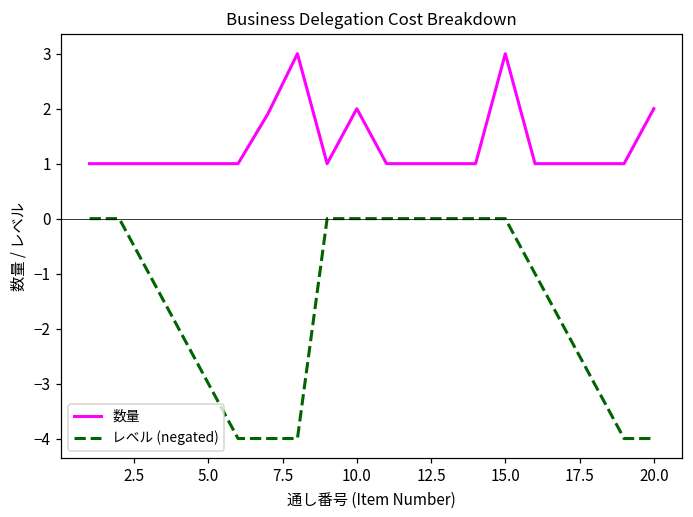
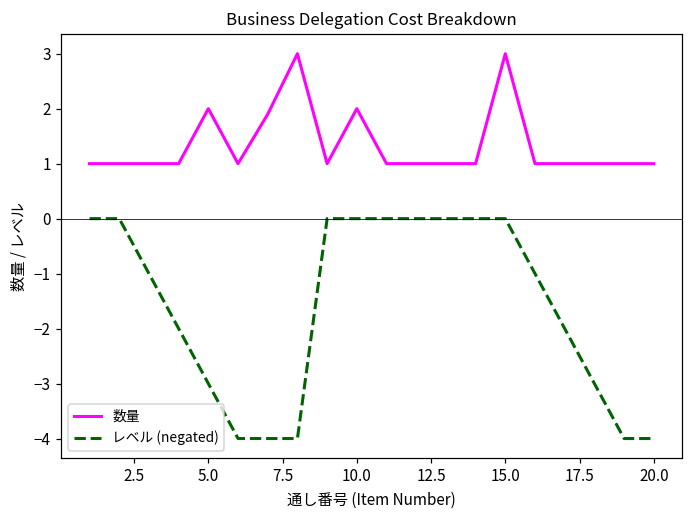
  {
    "数量": {
-     "5.0": 1,
+     "5.0": 2,
      "10.0": 2,
      "15.0": 3,
-     "20.0": 2
+     "20.0": 1
    },
    "レベル (negated)": {
      "5.0": -3,
      "10.0": 0,
      "15.0": 0,
      "20.0": -4
    }
  }
